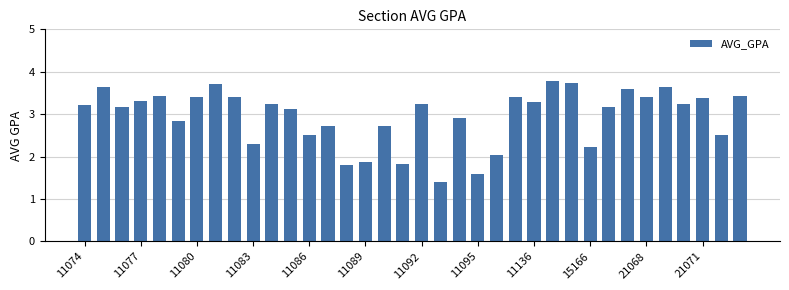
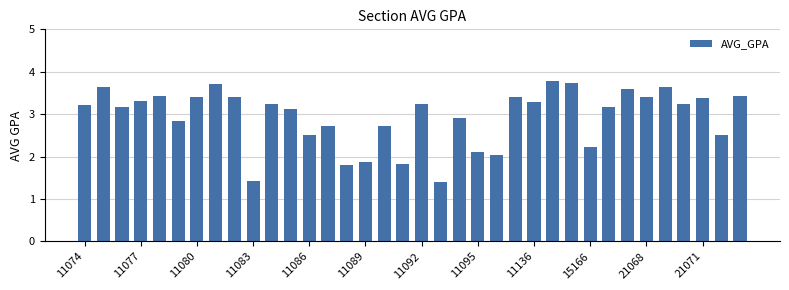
  {
    "11074": 3.2,
    "11077": 3.3,
    "11080": 3.4,
-   "11083": 2.3,
+   "11083": 1.4,
    "11086": 2.5,
    "11089": 1.9,
    "11092": 3.3,
-   "11095": 1.6,
+   "11095": 2.1,
    "11136": 3.3,
    "15166": 2.2,
    "21068": 3.4,
    "21071": 3.4
  }
